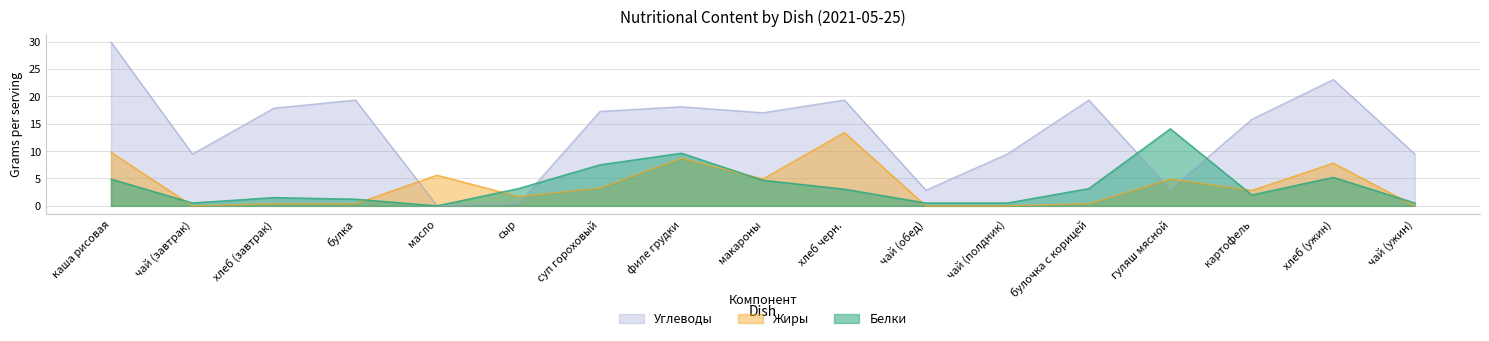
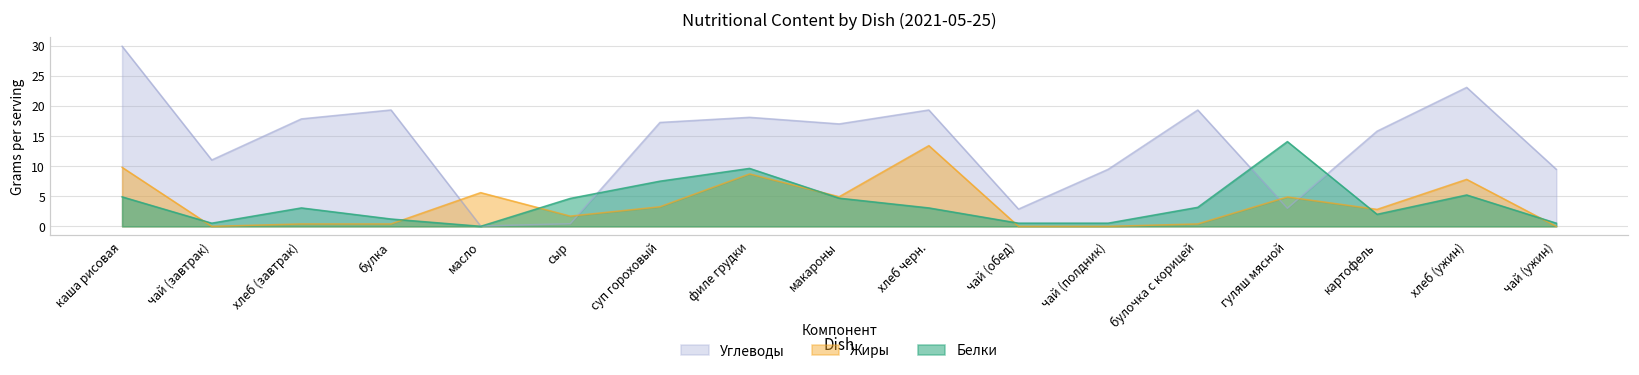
  {
    "Углеводы": {
      "каша рисовая": 30,
-     "чай (завтрак)": 9,
+     "чай (завтрак)": 11,
      "хлеб (завтрак)": 18,
      "булка": 19,
      "сыр": 0,
      "суп гороховый": 17,
      "филе грудки": 18,
      "макароны": 17,
      "хлеб черн.": 19,
      "чай (обед)": 3,
      "чай (полдник)": 9,
      "булочка с корицей": 19,
      "гуляш мясной": 3,
      "картофель": 16,
      "хлеб (ужин)": 23,
      "чай (ужин)": 9
    },
    "Жиры": {
      "каша рисовая": 10,
      "чай (завтрак)": 0,
      "хлеб (завтрак)": 0,
      "булка": 0,
      "масло": 6,
      "сыр": 2,
      "суп гороховый": 3,
      "филе грудки": 9,
      "хлеб черн.": 13,
      "чай (обед)": 0,
      "чай (полдник)": 0,
      "булочка с корицей": 0,
      "гуляш мясной": 5,
      "картофель": 3,
      "хлеб (ужин)": 8,
      "чай (ужин)": 0
    },
    "Белки": {
      "каша рисовая": 5,
      "чай (завтрак)": 1,
-     "хлеб (завтрак)": 2,
+     "хлеб (завтрак)": 3,
      "булка": 1,
-     "сыр": 3,
+     "сыр": 5,
      "суп гороховый": 8,
      "филе грудки": 10,
      "хлеб черн.": 3,
      "чай (обед)": 1,
      "чай (полдник)": 1,
      "булочка с корицей": 3,
      "гуляш мясной": 14,
      "картофель": 2,
      "хлеб (ужин)": 5,
      "чай (ужин)": 1
    }
  }
